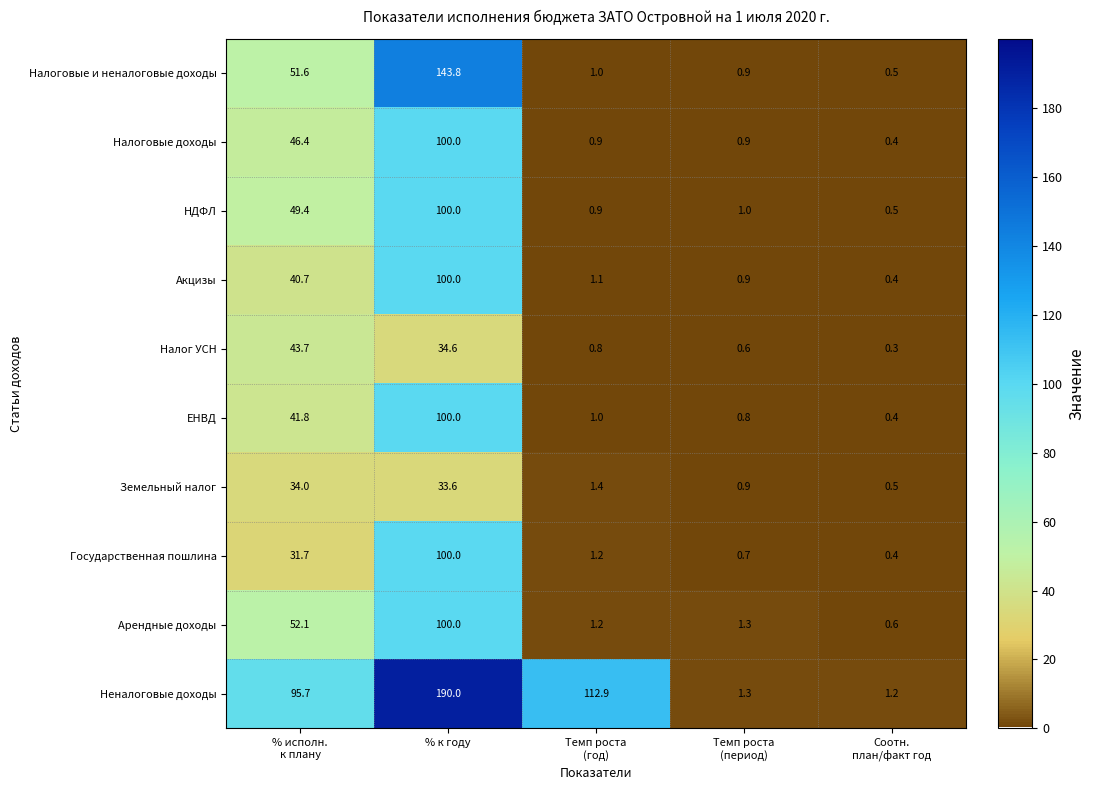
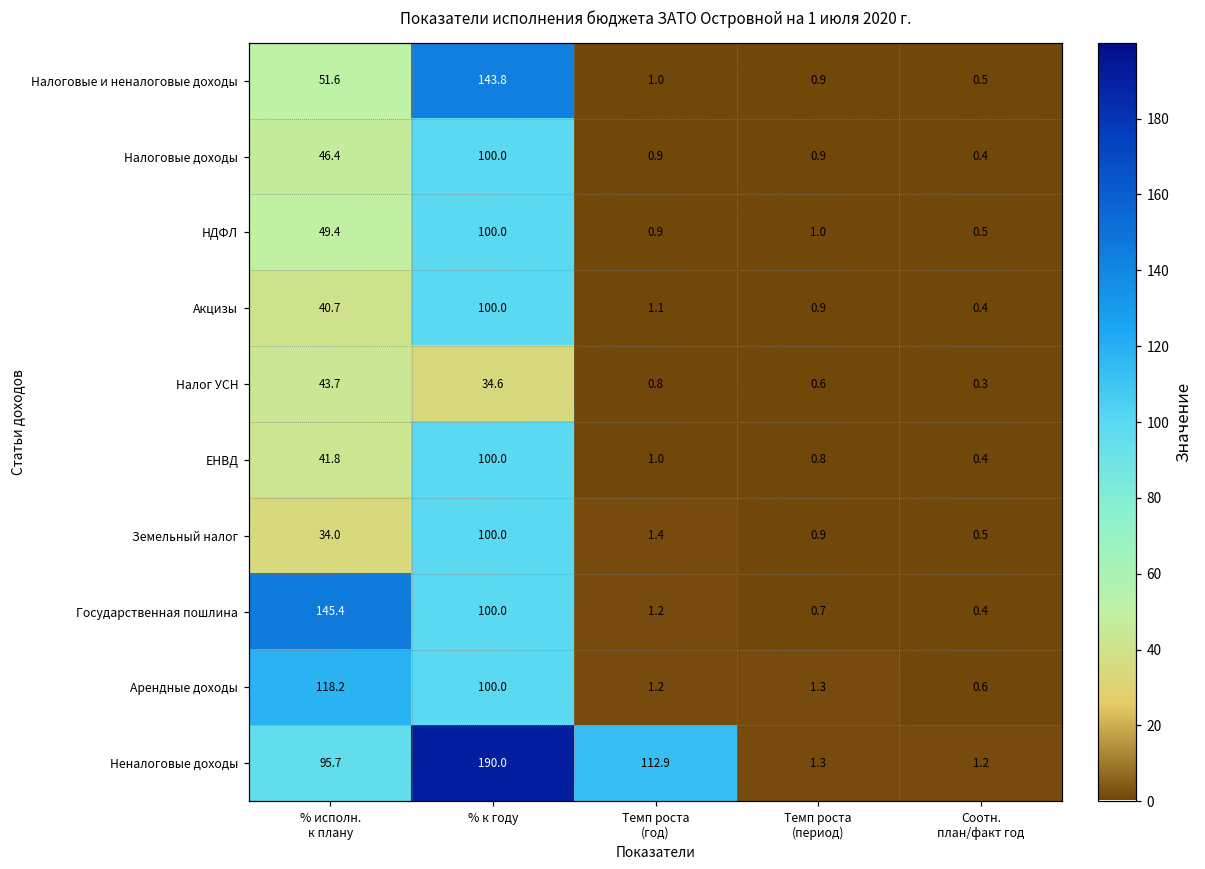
  {
    "Налоговые и неналоговые доходы": {
      "% исполн. к плану": 51.6,
      "% к году": 143.8,
      "Темп роста (год)": 1.0,
      "Темп роста (период)": 0.9,
      "Соотн. план/факт год": 0.5
    },
    "Налоговые доходы": {
      "% исполн. к плану": 46.4,
      "% к году": 100.0,
      "Темп роста (год)": 0.9,
      "Темп роста (период)": 0.9,
      "Соотн. план/факт год": 0.4
    },
    "НДФЛ": {
      "% исполн. к плану": 49.4,
      "% к году": 100.0,
      "Темп роста (год)": 0.9,
      "Темп роста (период)": 1.0,
      "Соотн. план/факт год": 0.5
    },
    "Акцизы": {
      "% исполн. к плану": 40.7,
      "% к году": 100.0,
      "Темп роста (год)": 1.1,
      "Темп роста (период)": 0.9,
      "Соотн. план/факт год": 0.4
    },
    "Налог УСН": {
      "% исполн. к плану": 43.7,
      "% к году": 34.6,
      "Темп роста (год)": 0.8,
      "Темп роста (период)": 0.6,
      "Соотн. план/факт год": 0.3
    },
    "ЕНВД": {
      "% исполн. к плану": 41.8,
      "% к году": 100.0,
      "Темп роста (год)": 1.0,
      "Темп роста (период)": 0.8,
      "Соотн. план/факт год": 0.4
    },
    "Земельный налог": {
      "% исполн. к плану": 34.0,
-     "% к году": 33.6,
+     "% к году": 100.0,
      "Темп роста (год)": 1.4,
      "Темп роста (период)": 0.9,
      "Соотн. план/факт год": 0.5
    },
    "Государственная пошлина": {
-     "% исполн. к плану": 31.7,
+     "% исполн. к плану": 145.4,
      "% к году": 100.0,
      "Темп роста (год)": 1.2,
      "Темп роста (период)": 0.7,
      "Соотн. план/факт год": 0.4
    },
    "Арендные доходы": {
-     "% исполн. к плану": 52.1,
+     "% исполн. к плану": 118.2,
      "% к году": 100.0,
      "Темп роста (год)": 1.2,
      "Темп роста (период)": 1.3,
      "Соотн. план/факт год": 0.6
    },
    "Неналоговые доходы": {
      "% исполн. к плану": 95.7,
      "% к году": 190.0,
      "Темп роста (год)": 112.9,
      "Темп роста (период)": 1.3,
      "Соотн. план/факт год": 1.2
    }
  }
